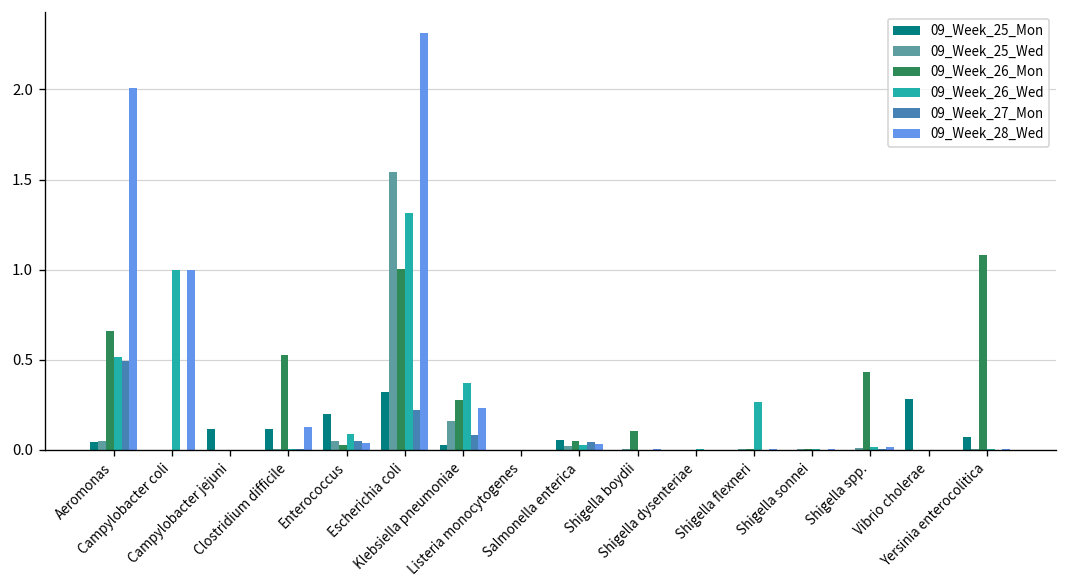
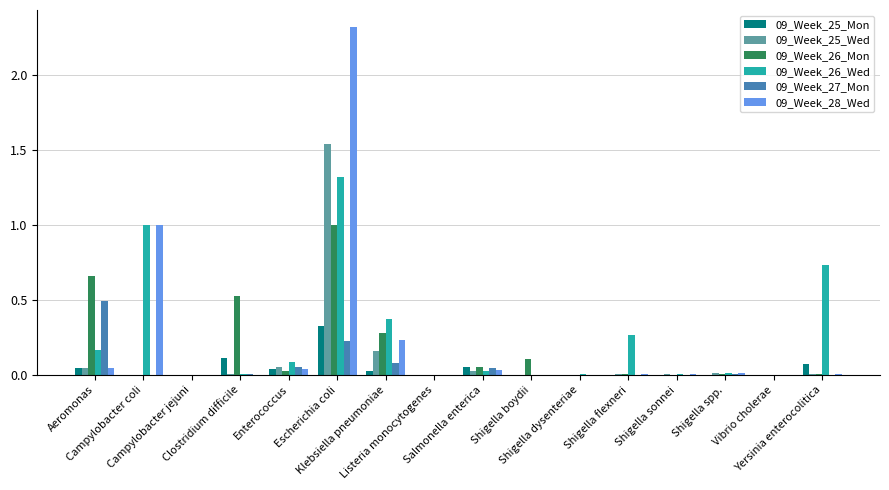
  {
    "09_Week_25_Mon": {
      "Aeromonas": 0.05,
-     "Campylobacter jejuni": 0.12,
+     "Campylobacter jejuni": 0.00,
      "Clostridium difficile": 0.12,
-     "Enterococcus": 0.20,
+     "Enterococcus": 0.04,
      "Escherichia coli": 0.32,
      "Klebsiella pneumoniae": 0.03,
      "Salmonella enterica": 0.05,
-     "Vibrio cholerae": 0.28,
+     "Vibrio cholerae": 0.00,
      "Yersinia enterocolitica": 0.07
    },
    "09_Week_26_Mon": {
      "Aeromonas": 0.66,
      "Clostridium difficile": 0.53,
      "Enterococcus": 0.03,
      "Escherichia coli": 1.00,
      "Klebsiella pneumoniae": 0.28,
      "Salmonella enterica": 0.05,
      "Shigella boydii": 0.10,
-     "Shigella spp.": 0.43,
-     "Yersinia enterocolitica": 1.08
+     "Shigella spp.": 0.01,
+     "Yersinia enterocolitica": 0.00
    },
    "09_Week_26_Wed": {
-     "Aeromonas": 0.51,
+     "Aeromonas": 0.17,
      "Campylobacter coli": 1.00,
      "Enterococcus": 0.09,
      "Escherichia coli": 1.32,
      "Klebsiella pneumoniae": 0.37,
      "Salmonella enterica": 0.03,
      "Shigella flexneri": 0.26,
-     "Yersinia enterocolitica": 0.01
+     "Yersinia enterocolitica": 0.73
    },
    "09_Week_28_Wed": {
-     "Aeromonas": 2.01,
+     "Aeromonas": 0.04,
      "Campylobacter coli": 1.00,
-     "Clostridium difficile": 0.13,
+     "Clostridium difficile": 0.00,
      "Enterococcus": 0.04,
      "Escherichia coli": 2.31,
      "Klebsiella pneumoniae": 0.23,
      "Salmonella enterica": 0.03
    }
  }
